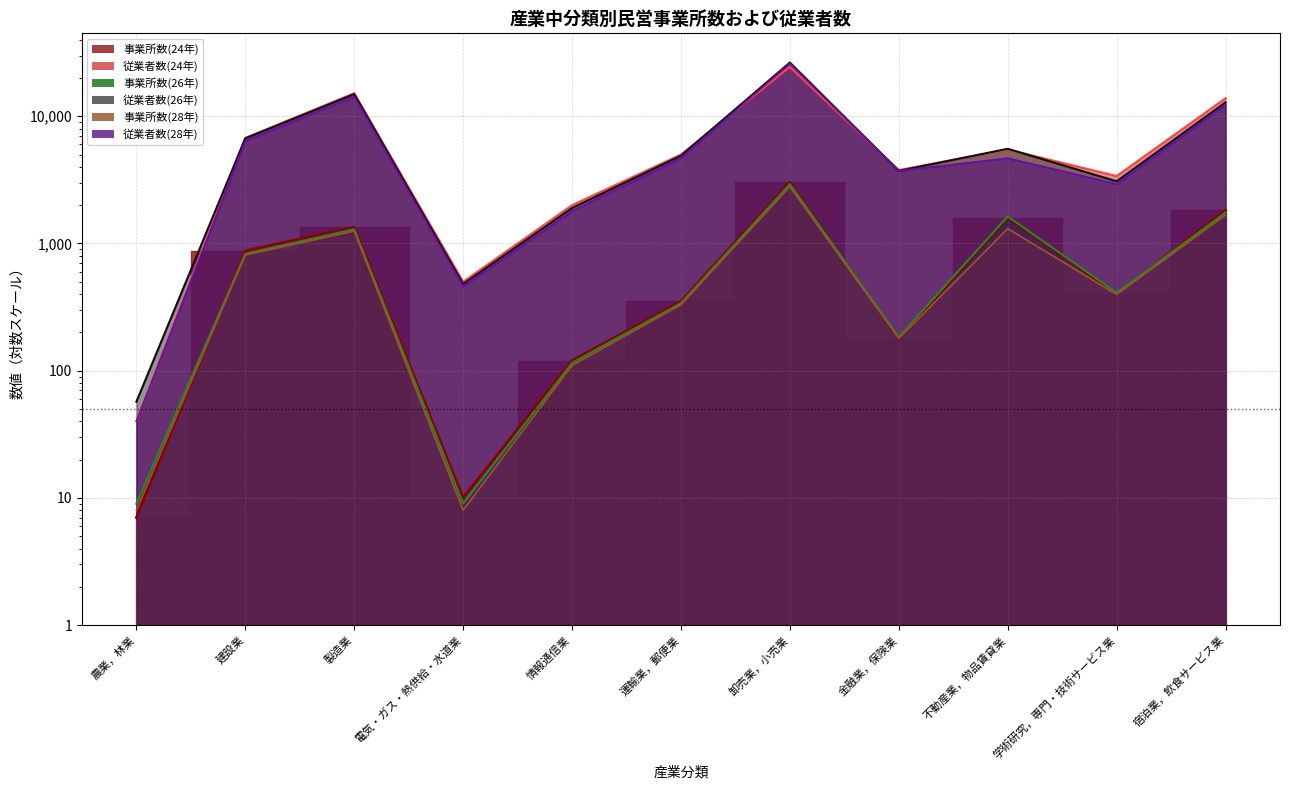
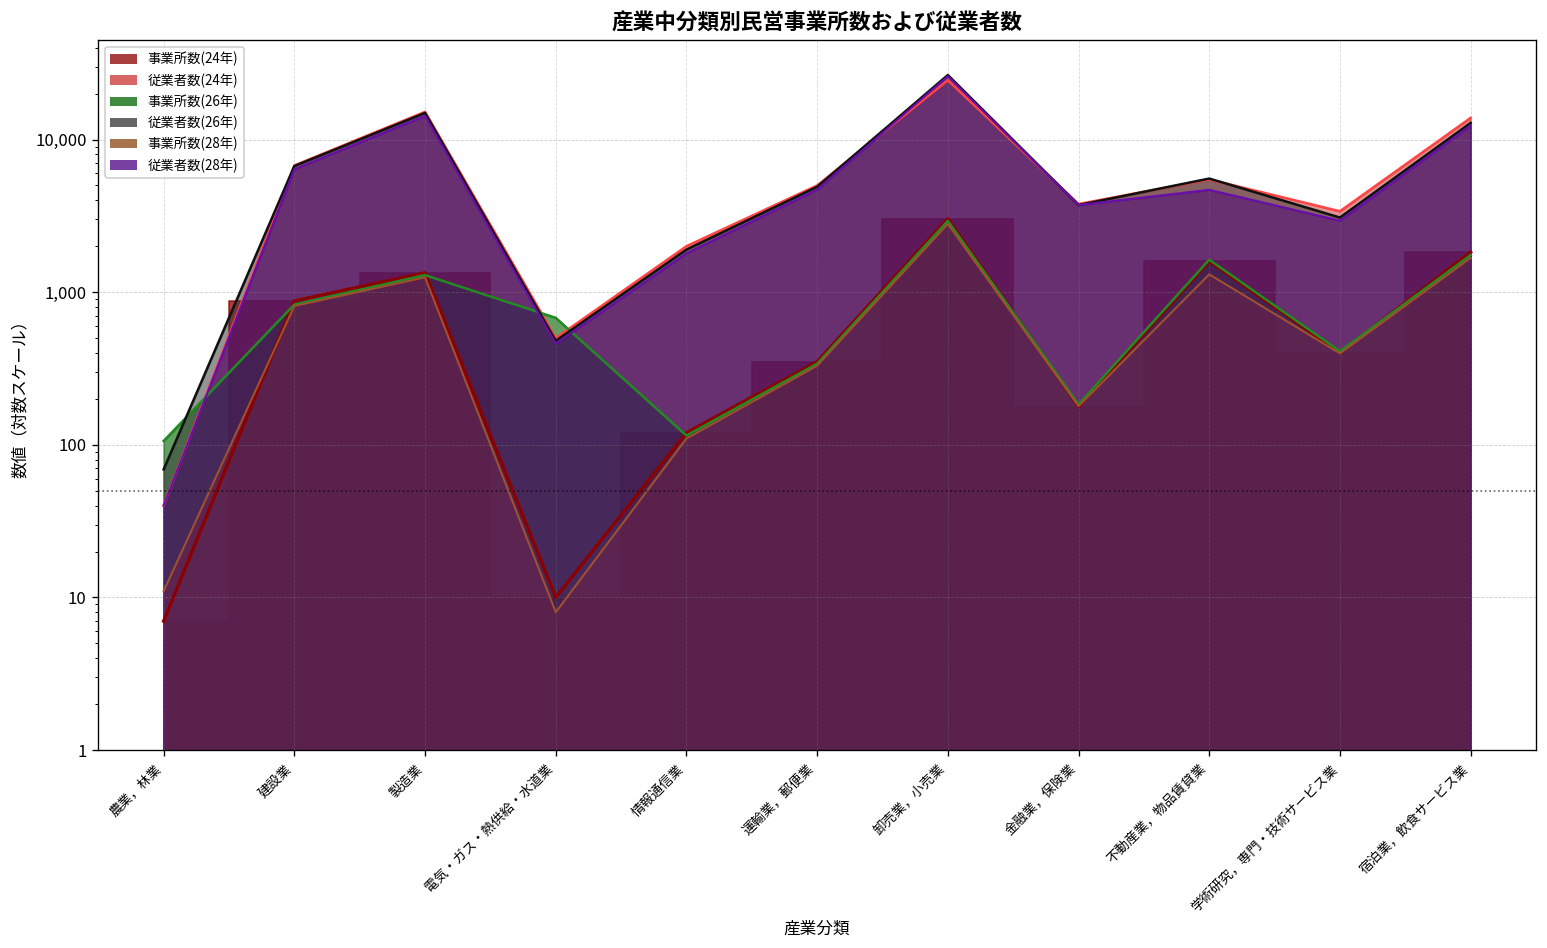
  {
    "従業者数(24年)": {
      "学術研究，専門・技術サービス業": "3,400"
    },
    "事業所数(26年)": {
-     "農業，林業": "9",
-     "電気・ガス・熱供給・水道業": "9"
+     "農業，林業": "110",
+     "電気・ガス・熱供給・水道業": "700"
    },
    "従業者数(26年)": {
-     "農業，林業": "60"
+     "農業，林業": "70"
    },
    "事業所数(28年)": {
-     "農業，林業": "8",
+     "農業，林業": "11",
      "不動産業，物品賃貸業": "1,300"
    }
  }
